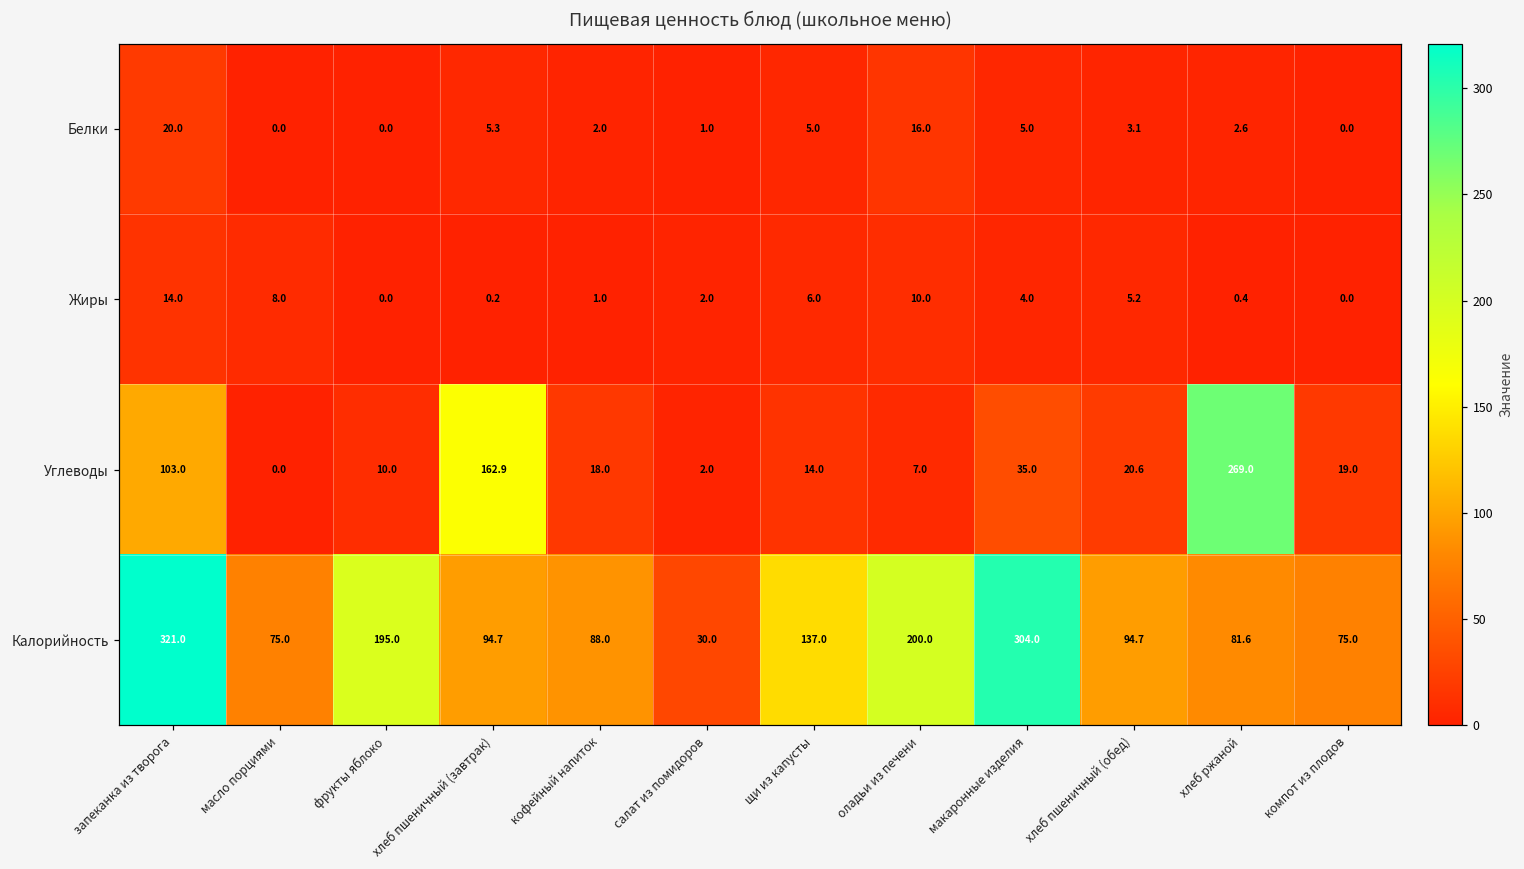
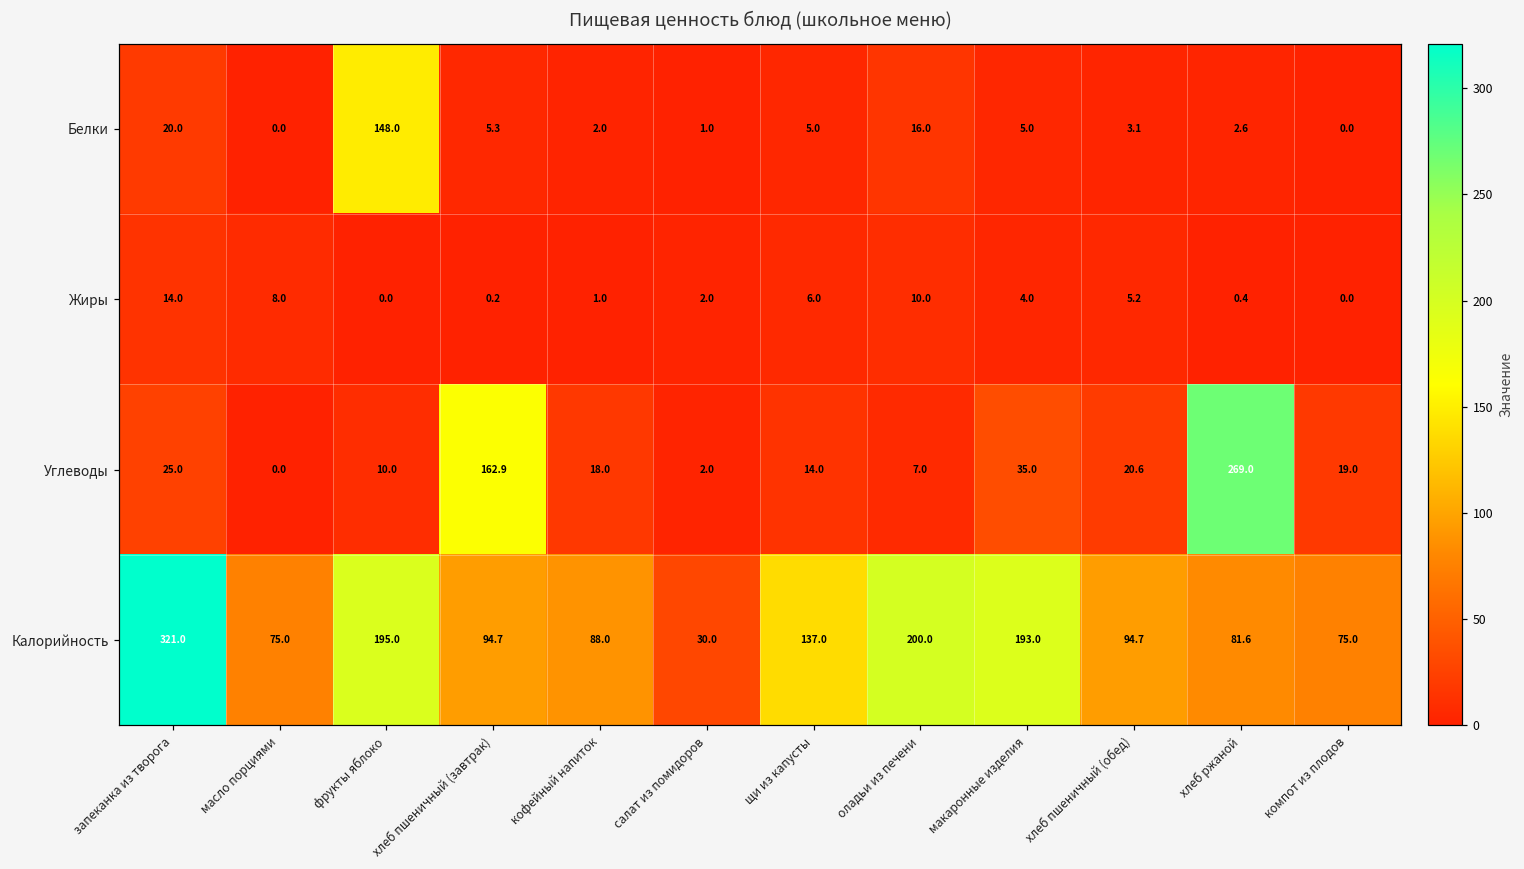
  {
    "Белки": {
      "запеканка из творога": 20.0,
      "масло порциями": 0.0,
-     "фрукты яблоко": 0.0,
+     "фрукты яблоко": 148.0,
      "хлеб пшеничный (завтрак)": 5.3,
      "кофейный напиток": 2.0,
      "салат из помидоров": 1.0,
      "щи из капусты": 5.0,
      "оладьи из печени": 16.0,
      "макаронные изделия": 5.0,
      "хлеб пшеничный (обед)": 3.1,
      "хлеб ржаной": 2.6,
      "компот из плодов": 0.0
    },
    "Жиры": {
      "запеканка из творога": 14.0,
      "масло порциями": 8.0,
      "фрукты яблоко": 0.0,
      "хлеб пшеничный (завтрак)": 0.2,
      "кофейный напиток": 1.0,
      "салат из помидоров": 2.0,
      "щи из капусты": 6.0,
      "оладьи из печени": 10.0,
      "макаронные изделия": 4.0,
      "хлеб пшеничный (обед)": 5.2,
      "хлеб ржаной": 0.4,
      "компот из плодов": 0.0
    },
    "Углеводы": {
-     "запеканка из творога": 103.0,
+     "запеканка из творога": 25.0,
      "масло порциями": 0.0,
      "фрукты яблоко": 10.0,
      "хлеб пшеничный (завтрак)": 162.9,
      "кофейный напиток": 18.0,
      "салат из помидоров": 2.0,
      "щи из капусты": 14.0,
      "оладьи из печени": 7.0,
      "макаронные изделия": 35.0,
      "хлеб пшеничный (обед)": 20.6,
      "хлеб ржаной": 269.0,
      "компот из плодов": 19.0
    },
    "Калорийность": {
      "запеканка из творога": 321.0,
      "масло порциями": 75.0,
      "фрукты яблоко": 195.0,
      "хлеб пшеничный (завтрак)": 94.7,
      "кофейный напиток": 88.0,
      "салат из помидоров": 30.0,
      "щи из капусты": 137.0,
      "оладьи из печени": 200.0,
-     "макаронные изделия": 304.0,
+     "макаронные изделия": 193.0,
      "хлеб пшеничный (обед)": 94.7,
      "хлеб ржаной": 81.6,
      "компот из плодов": 75.0
    }
  }
